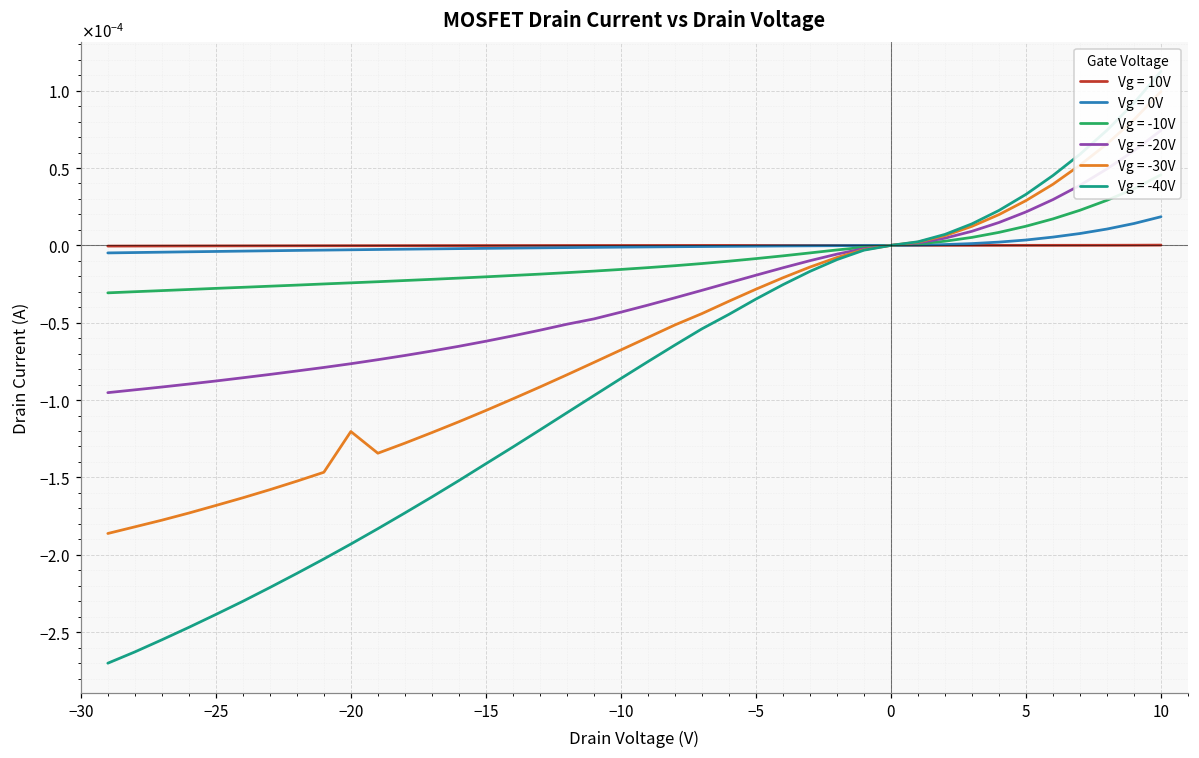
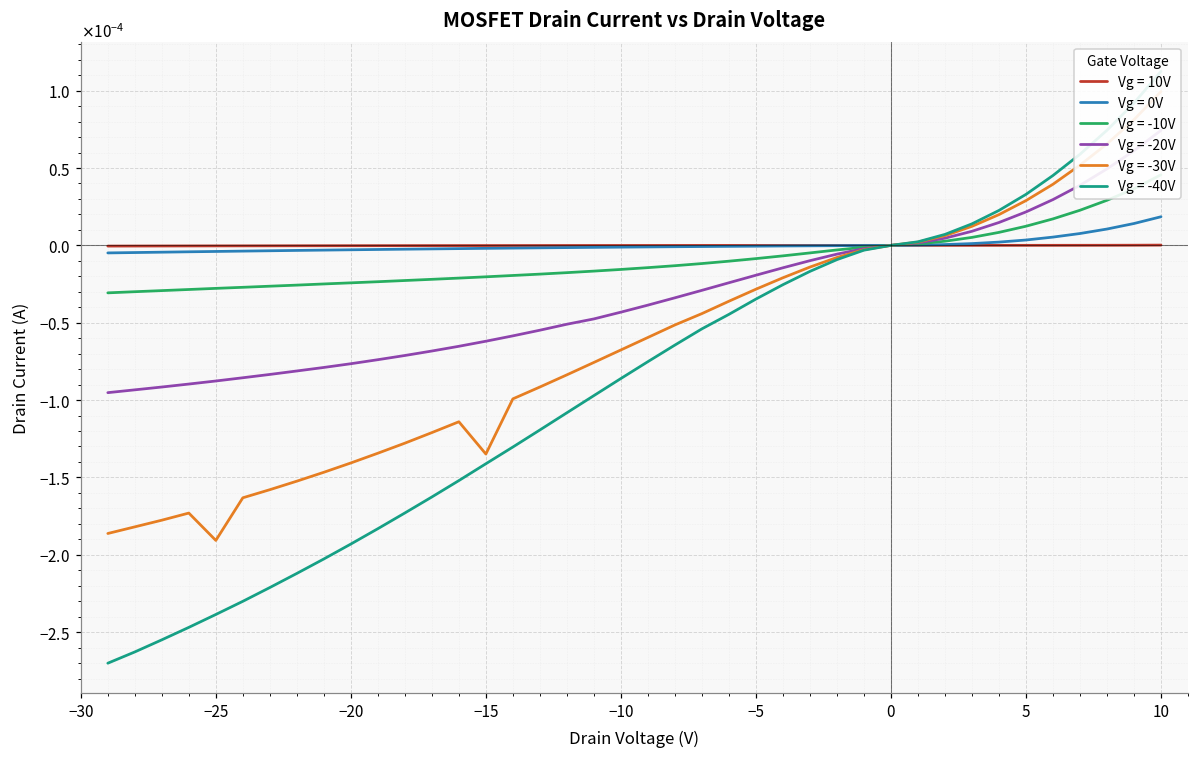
  {
    "Vg = 10V": {
      "−25": 0.000000,
      "−20": 0.000000,
      "5": 0.000000,
      "10": 0.000000
    },
    "Vg = 0V": {
      "−25": -0.000004,
      "−20": -0.000003,
      "5": 0.000003,
      "10": 0.000019
    },
    "Vg = -20V": {
      "−25": -0.000088,
      "−20": -0.000077,
      "−15": -0.000062,
      "−10": -0.000043,
      "−5": -0.000019,
      "5": 0.000022
    },
    "Vg = -30V": {
-     "−25": -0.000168,
-     "−20": -0.000120,
-     "−15": -0.000107,
+     "−25": -0.000191,
+     "−20": -0.000141,
+     "−15": -0.000135,
      "−10": -0.000068,
      "−5": -0.000028,
      "5": 0.000029
    }
  }
